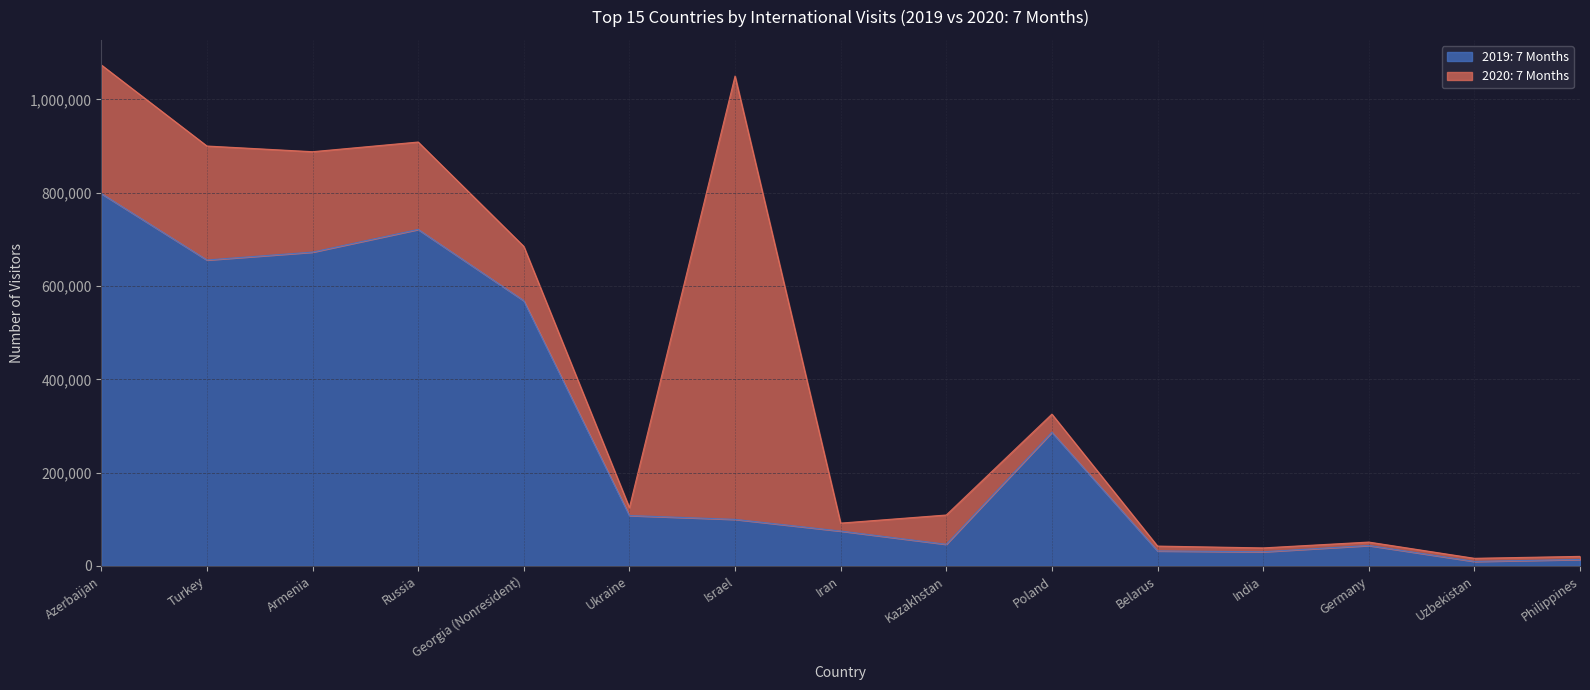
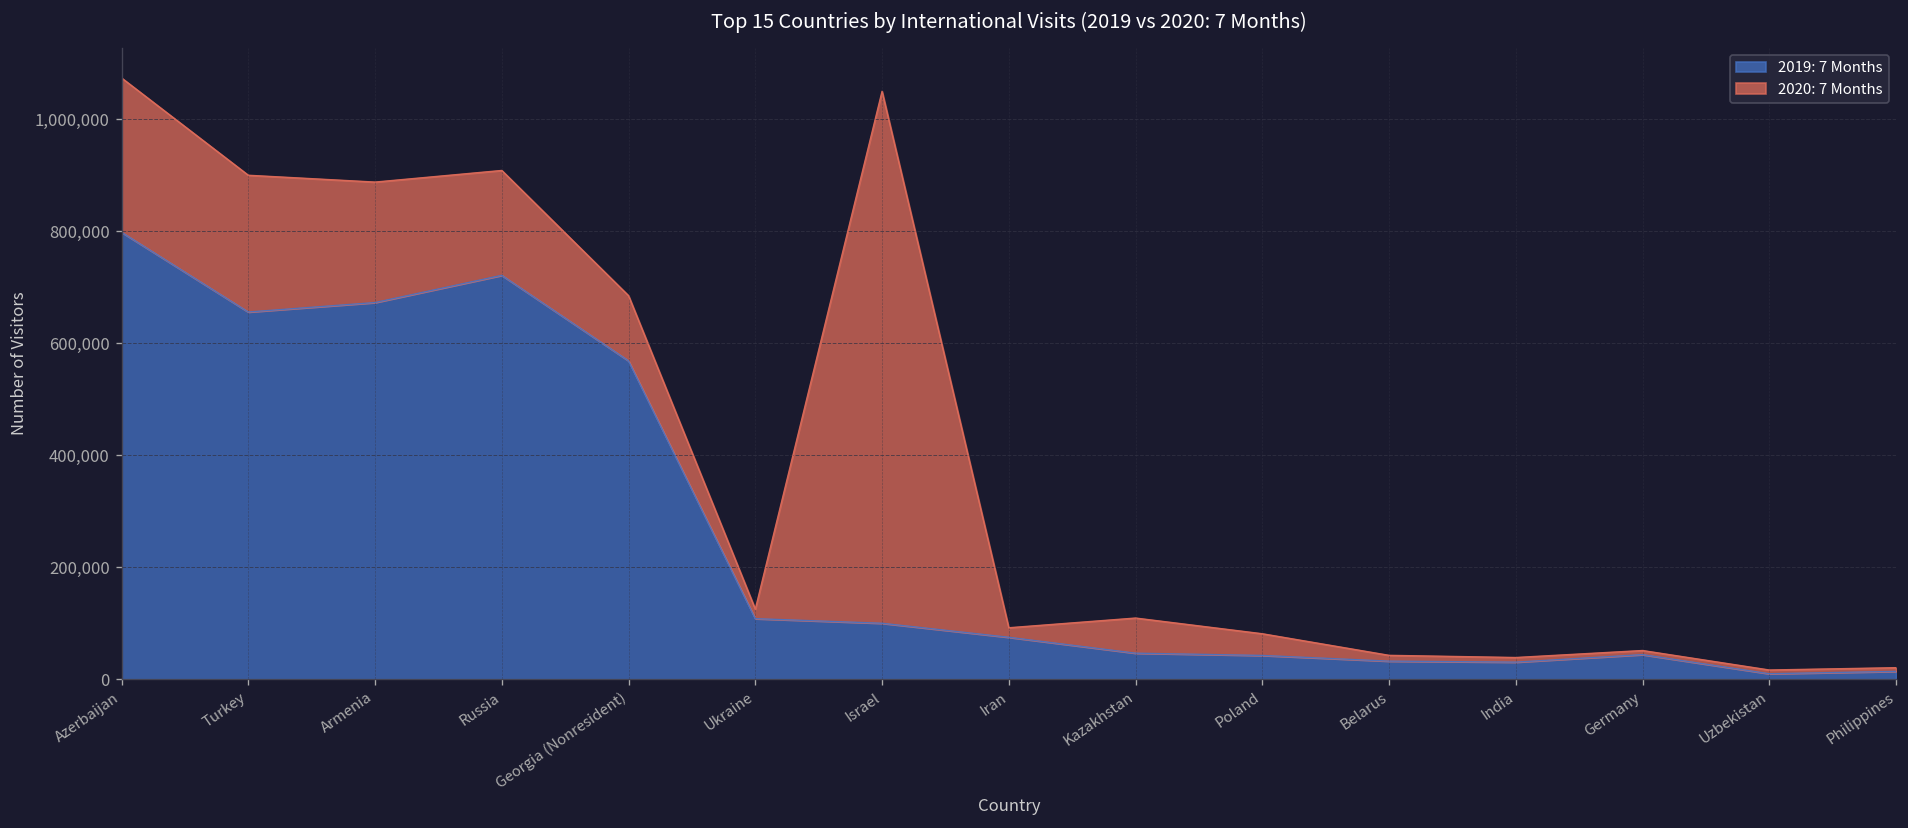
  {
    "2019: 7 Months": {
      "Azerbaijan": "800,000",
      "Turkey": "660,000",
      "Armenia": "670,000",
      "Russia": "720,000",
      "Georgia (Nonresident)": "570,000",
      "Ukraine": "110,000",
      "Israel": "100,000",
      "Iran": "70,000",
      "Kazakhstan": "50,000",
-     "Poland": "290,000",
+     "Poland": "40,000",
      "Belarus": "30,000",
      "India": "30,000",
      "Germany": "40,000",
      "Uzbekistan": "10,000",
      "Philippines": "10,000"
    },
    "2020: 7 Months": {
      "Azerbaijan": "280,000",
      "Turkey": "240,000",
      "Armenia": "220,000",
      "Russia": "190,000",
      "Georgia (Nonresident)": "120,000",
      "Ukraine": "20,000",
      "Israel": "950,000",
      "Iran": "20,000",
      "Kazakhstan": "60,000",
      "Poland": "40,000",
      "Belarus": "10,000",
      "India": "10,000",
      "Germany": "10,000",
      "Uzbekistan": "10,000",
      "Philippines": "10,000"
    }
  }
